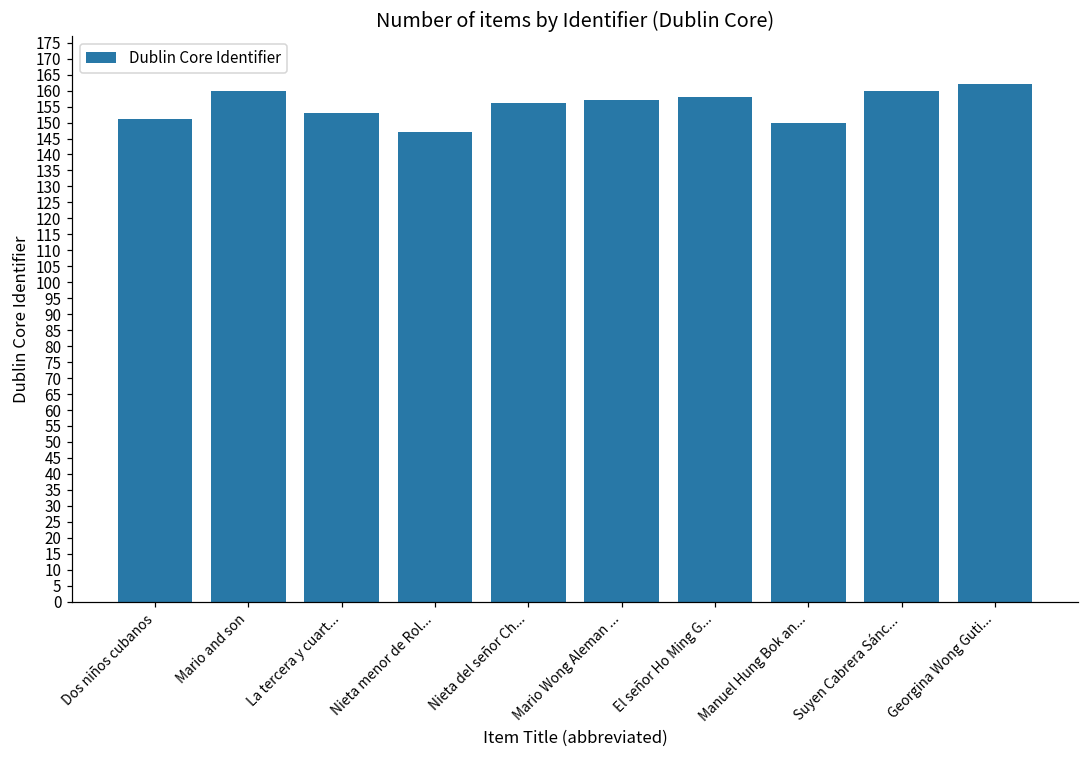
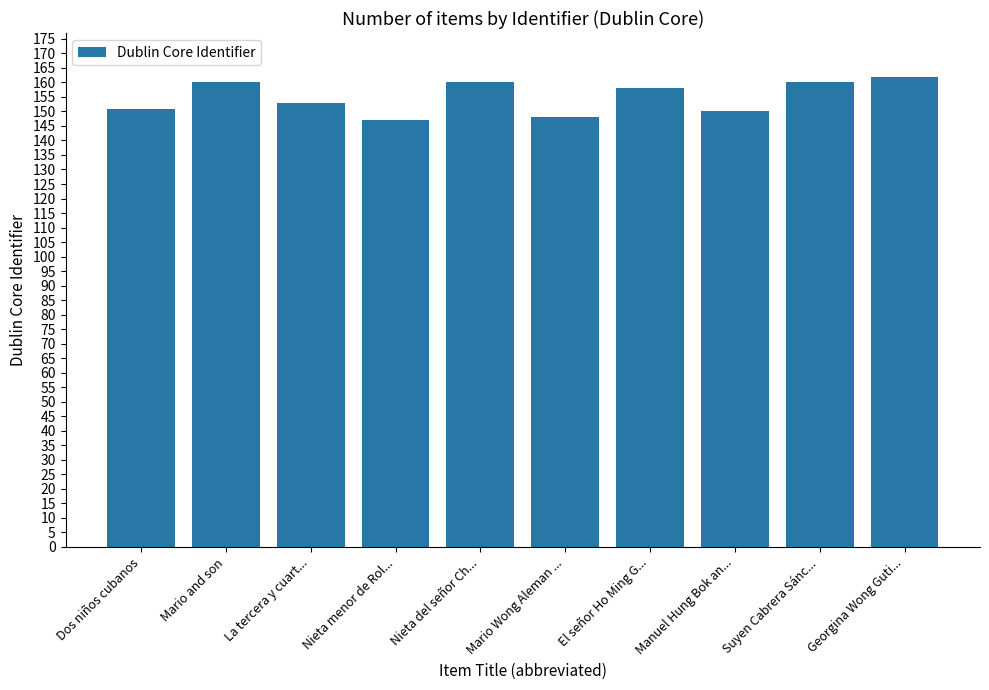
  {
    "Dos niños cubanos": 151,
    "Mario and son": 160,
    "La tercera y cuart...": 153,
    "Nieta menor de Rol...": 147,
-   "Nieta del señor Ch...": 156,
-   "Mario Wong Aleman ...": 157,
+   "Nieta del señor Ch...": 160,
+   "Mario Wong Aleman ...": 148,
    "El señor Ho Ming G...": 158,
    "Manuel Hung Bok an...": 150,
    "Suyen Cabrera Sánc...": 160,
    "Georgina Wong Guti...": 162
  }
